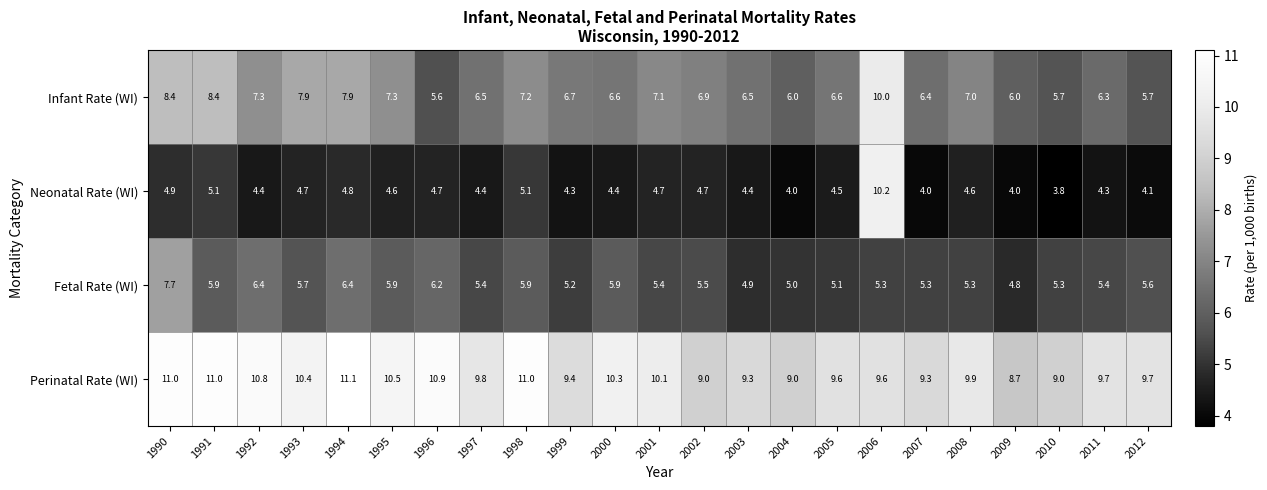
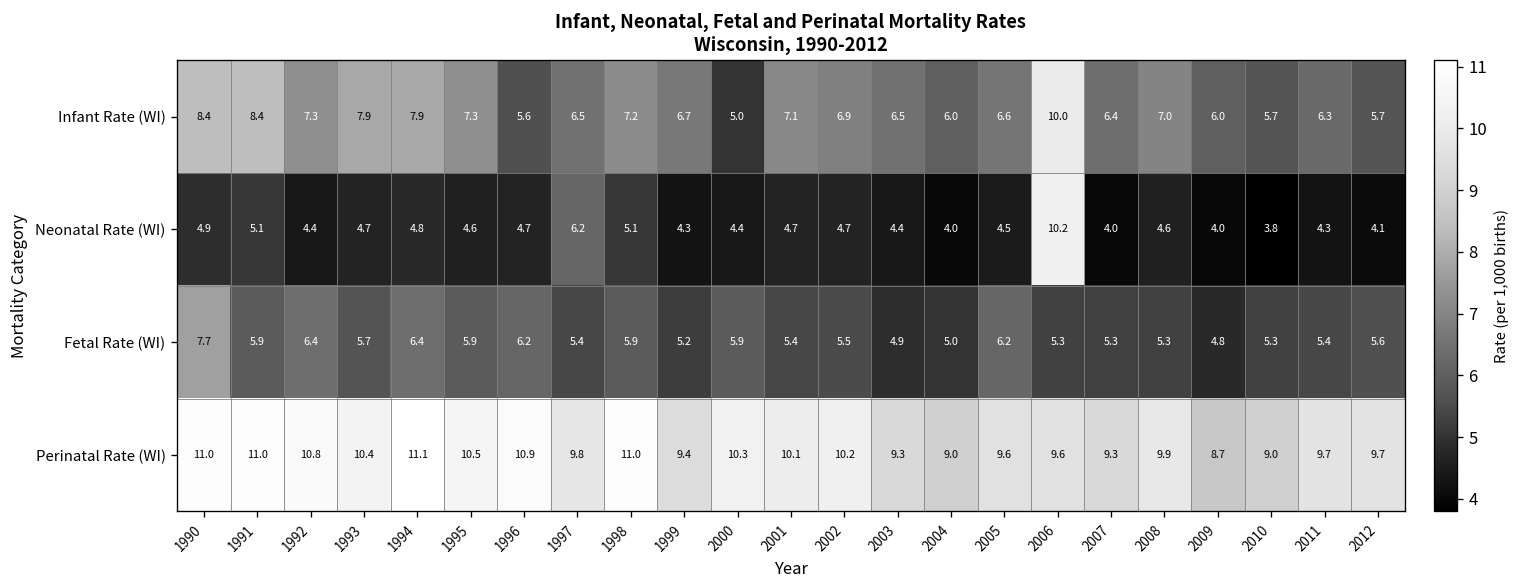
  {
    "Infant Rate (WI)": {
      "1990": 8.4,
      "1991": 8.4,
      "1992": 7.3,
      "1993": 7.9,
      "1994": 7.9,
      "1995": 7.3,
      "1996": 5.6,
      "1997": 6.5,
      "1998": 7.2,
      "1999": 6.7,
-     "2000": 6.6,
+     "2000": 5.0,
      "2001": 7.1,
      "2002": 6.9,
      "2003": 6.5,
      "2004": 6.0,
      "2005": 6.6,
      "2006": 10.0,
      "2007": 6.4,
      "2008": 7.0,
      "2009": 6.0,
      "2010": 5.7,
      "2011": 6.3,
      "2012": 5.7
    },
    "Neonatal Rate (WI)": {
      "1990": 4.9,
      "1991": 5.1,
      "1992": 4.4,
      "1993": 4.7,
      "1994": 4.8,
      "1995": 4.6,
      "1996": 4.7,
-     "1997": 4.4,
+     "1997": 6.2,
      "1998": 5.1,
      "1999": 4.3,
      "2000": 4.4,
      "2001": 4.7,
      "2002": 4.7,
      "2003": 4.4,
      "2004": 4.0,
      "2005": 4.5,
      "2006": 10.2,
      "2007": 4.0,
      "2008": 4.6,
      "2009": 4.0,
      "2010": 3.8,
      "2011": 4.3,
      "2012": 4.1
    },
    "Fetal Rate (WI)": {
      "1990": 7.7,
      "1991": 5.9,
      "1992": 6.4,
      "1993": 5.7,
      "1994": 6.4,
      "1995": 5.9,
      "1996": 6.2,
      "1997": 5.4,
      "1998": 5.9,
      "1999": 5.2,
      "2000": 5.9,
      "2001": 5.4,
      "2002": 5.5,
      "2003": 4.9,
      "2004": 5.0,
-     "2005": 5.1,
+     "2005": 6.2,
      "2006": 5.3,
      "2007": 5.3,
      "2008": 5.3,
      "2009": 4.8,
      "2010": 5.3,
      "2011": 5.4,
      "2012": 5.6
    },
    "Perinatal Rate (WI)": {
      "1990": 11.0,
      "1991": 11.0,
      "1992": 10.8,
      "1993": 10.4,
      "1994": 11.1,
      "1995": 10.5,
      "1996": 10.9,
      "1997": 9.8,
      "1998": 11.0,
      "1999": 9.4,
      "2000": 10.3,
      "2001": 10.1,
-     "2002": 9.0,
+     "2002": 10.2,
      "2003": 9.3,
      "2004": 9.0,
      "2005": 9.6,
      "2006": 9.6,
      "2007": 9.3,
      "2008": 9.9,
      "2009": 8.7,
      "2010": 9.0,
      "2011": 9.7,
      "2012": 9.7
    }
  }
